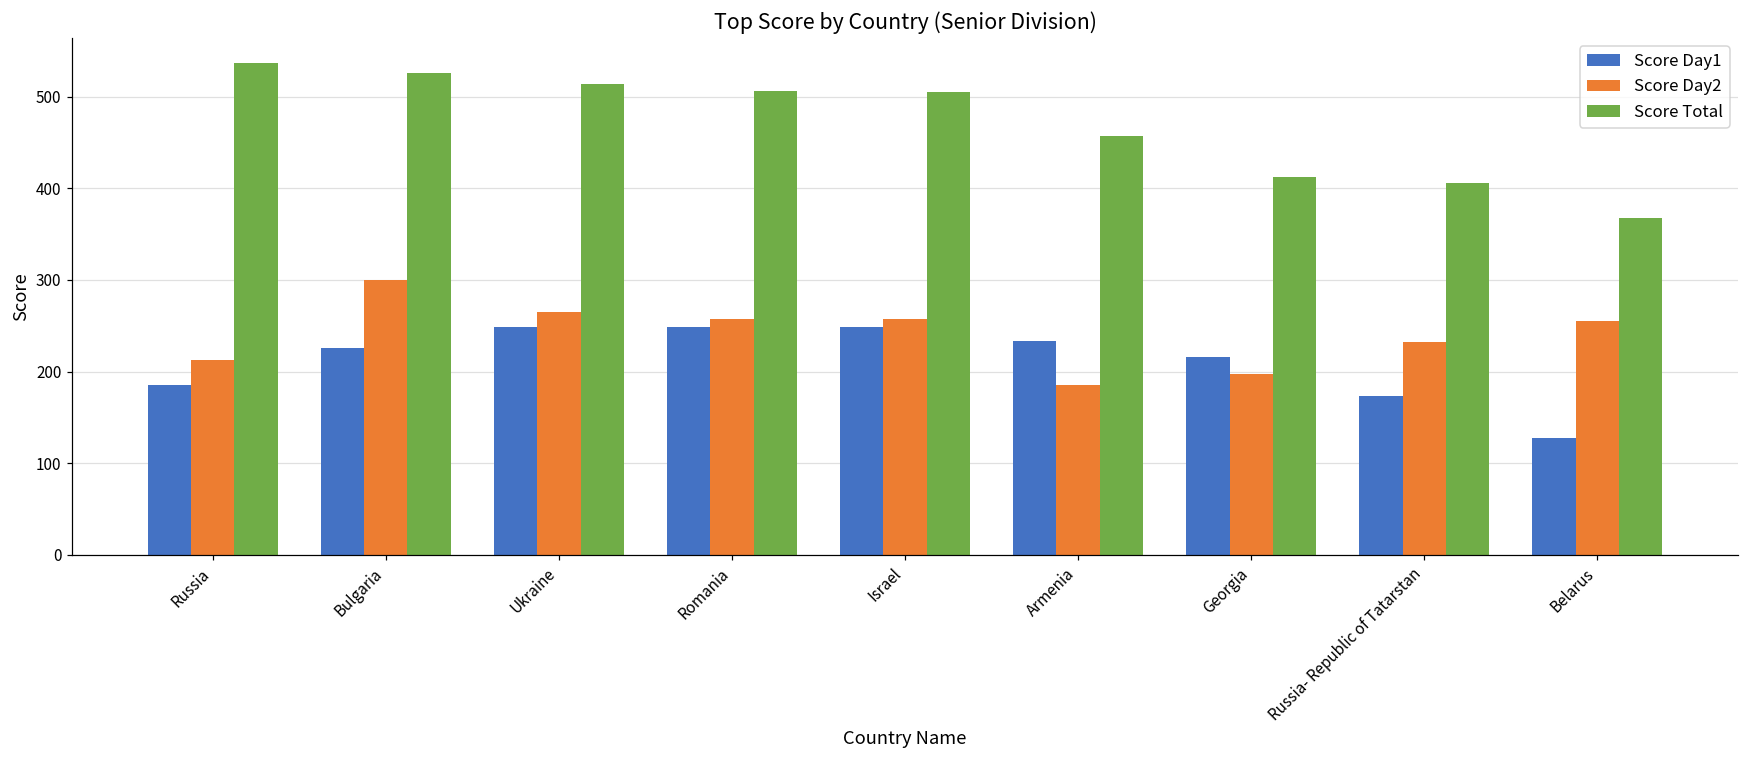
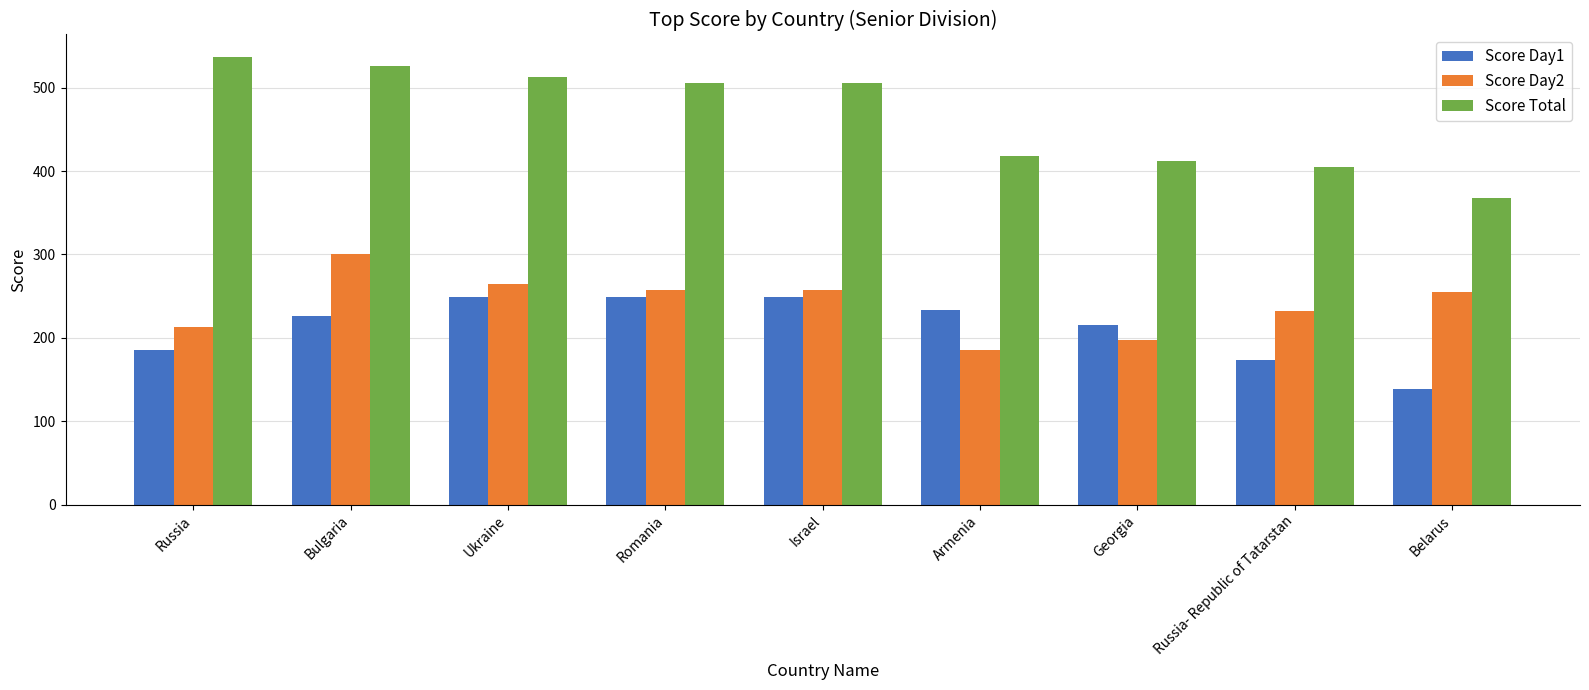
  {
    "Score Day1": {
      "Russia": 190,
      "Bulgaria": 230,
      "Ukraine": 250,
      "Romania": 250,
      "Israel": 250,
      "Armenia": 230,
      "Georgia": 220,
      "Russia- Republic of Tatarstan": 170,
-     "Belarus": 130
+     "Belarus": 140
    },
    "Score Day2": {
      "Russia": 210,
      "Bulgaria": 300,
      "Ukraine": 270,
      "Romania": 260,
      "Israel": 260,
      "Armenia": 190,
      "Georgia": 200,
      "Russia- Republic of Tatarstan": 230,
      "Belarus": 260
    },
    "Score Total": {
      "Russia": 540,
      "Bulgaria": 530,
      "Ukraine": 510,
      "Romania": 510,
      "Israel": 510,
-     "Armenia": 460,
+     "Armenia": 420,
      "Georgia": 410,
      "Russia- Republic of Tatarstan": 410,
      "Belarus": 370
    }
  }
